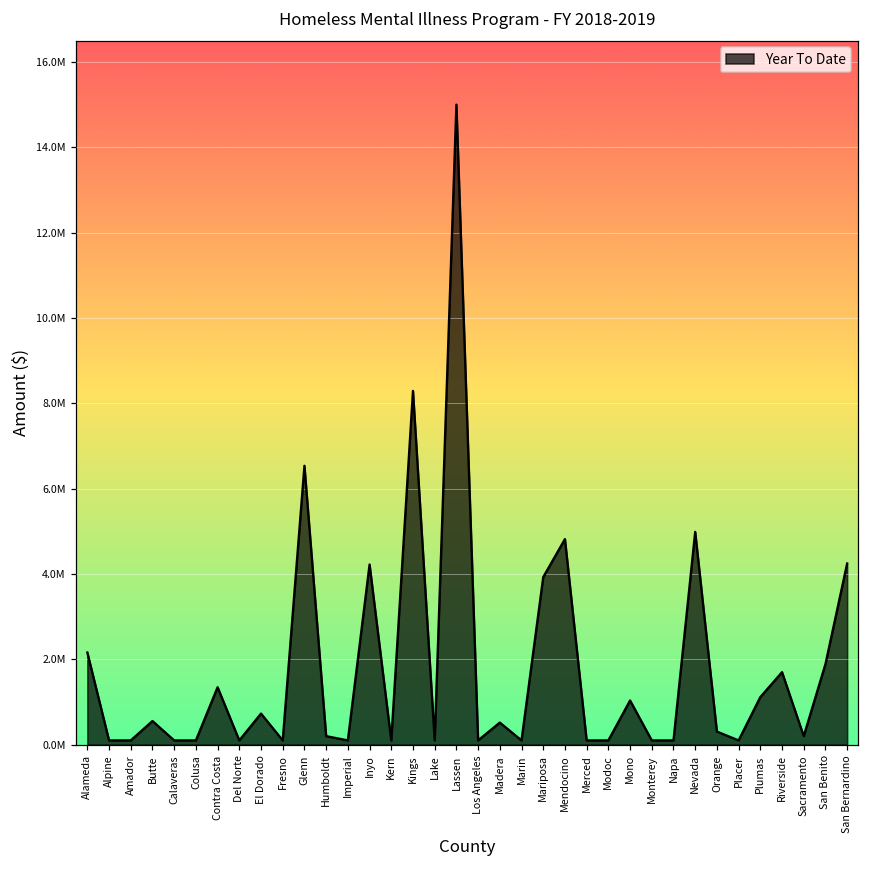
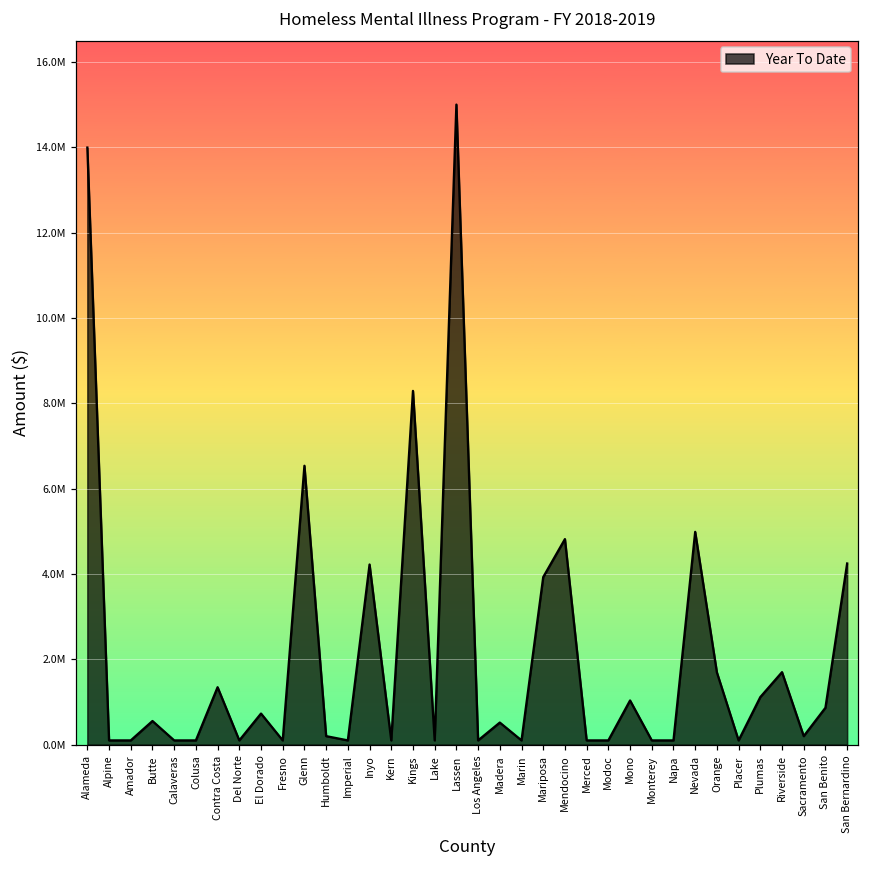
  {
-   "Alameda": 2200000,
+   "Alameda": 14000000,
    "Alpine": 100000,
    "Amador": 100000,
    "Butte": 600000,
    "Calaveras": 100000,
    "Colusa": 100000,
    "Contra Costa": 1300000,
    "Del Norte": 100000,
    "El Dorado": 700000,
    "Fresno": 100000,
    "Glenn": 6500000,
    "Humboldt": 200000,
    "Imperial": 100000,
    "Inyo": 4200000,
    "Kern": 100000,
    "Kings": 8300000,
    "Lake": 100000,
    "Lassen": 15000000,
    "Los Angeles": 100000,
    "Madera": 500000,
    "Marin": 100000,
    "Mariposa": 3900000,
    "Mendocino": 4800000,
    "Merced": 100000,
    "Modoc": 100000,
    "Mono": 1000000,
    "Monterey": 100000,
    "Napa": 100000,
    "Nevada": 5000000,
-   "Orange": 300000,
+   "Orange": 1700000,
    "Placer": 100000,
    "Plumas": 1100000,
    "Riverside": 1700000,
    "Sacramento": 200000,
-   "San Benito": 1900000,
+   "San Benito": 900000,
    "San Bernardino": 4200000
  }
